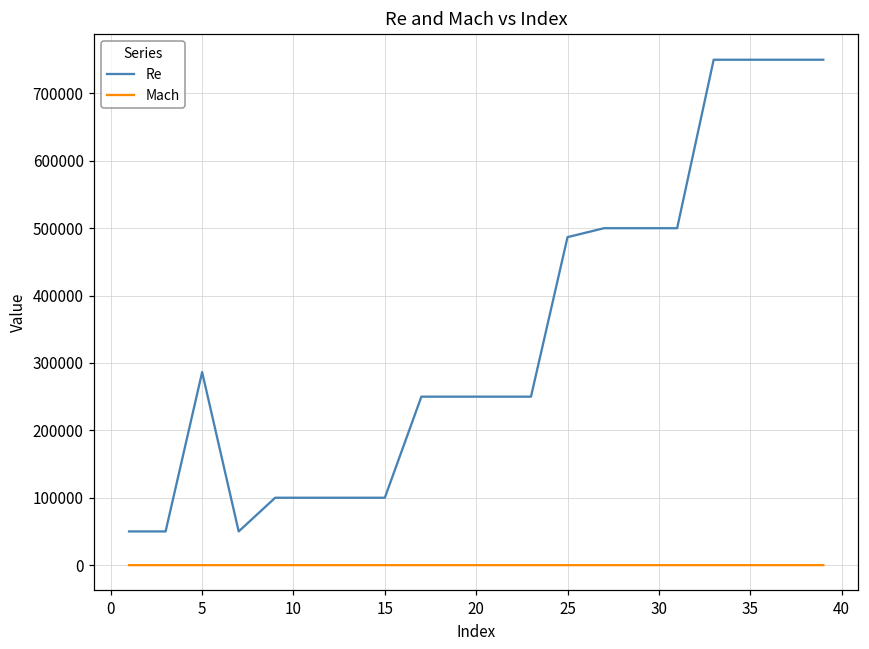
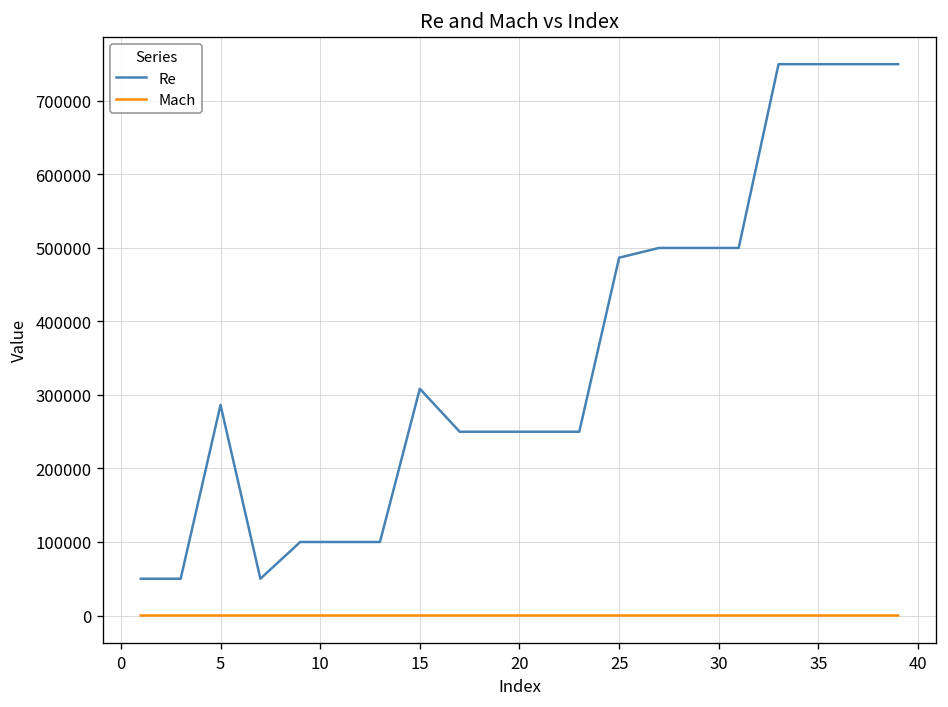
  {
    "Re": {
      "5": 290000,
-     "15": 100000,
+     "15": 310000,
      "25": 490000,
      "35": 750000
    },
    "Mach": {
      "5": 0,
      "15": 0,
      "25": 0,
      "35": 0
    }
  }
